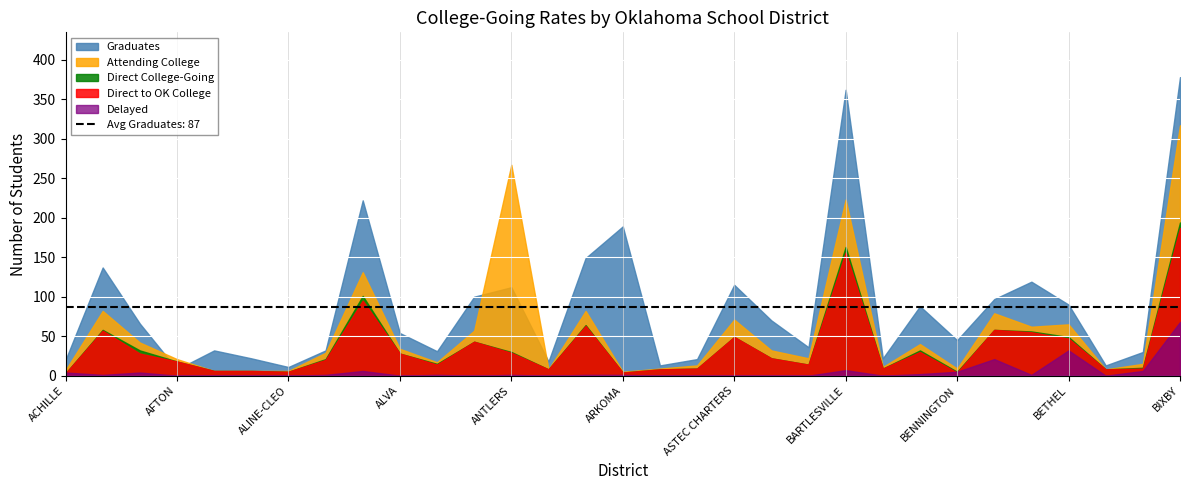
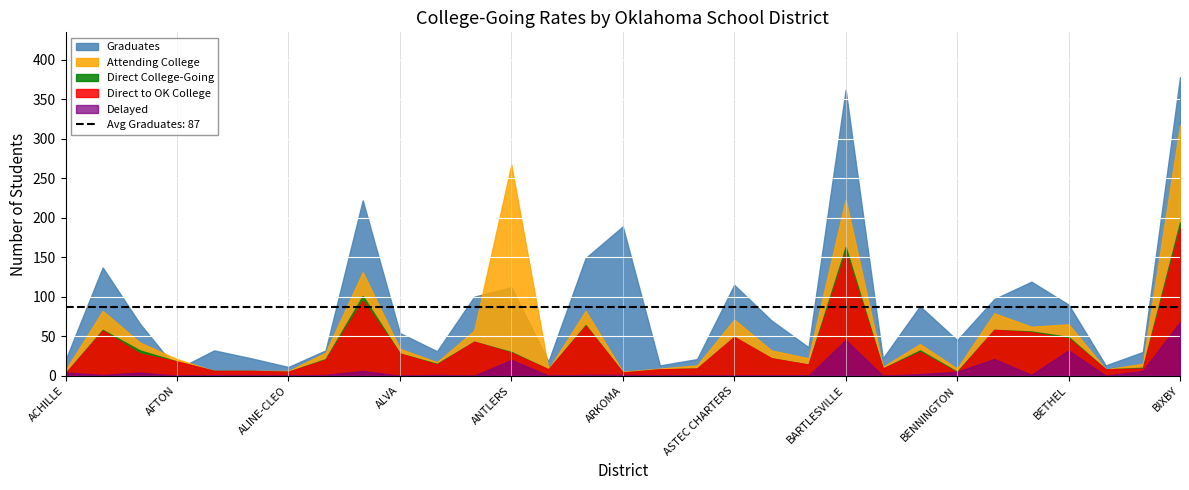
  {
    "Graduates": {
      "ACHILLE": 20,
      "AFTON": 10,
      "ALINE-CLEO": 10,
      "ALVA": 50,
      "ANTLERS": 110,
      "ARKOMA": 190,
      "ASTEC CHARTERS": 120,
      "BARTLESVILLE": 360,
      "BENNINGTON": 50,
      "BETHEL": 90,
      "BIXBY": 380
    },
    "Attending College": {
      "ALVA": 30,
      "ANTLERS": 270,
      "ASTEC CHARTERS": 70,
      "BARTLESVILLE": 220,
      "BENNINGTON": 10,
      "BETHEL": 70,
      "BIXBY": 320
    },
    "Direct College-Going": {
      "BARTLESVILLE": 160,
      "BIXBY": 190
    },
    "Direct to OK College": {
      "BARTLESVILLE": 160,
      "BIXBY": 190
    },
    "Delayed": {
      "AFTON": 0,
      "ALINE-CLEO": 0,
      "ALVA": 0,
-     "ANTLERS": 0,
+     "ANTLERS": 20,
      "ASTEC CHARTERS": 0,
-     "BARTLESVILLE": 10,
+     "BARTLESVILLE": 50,
      "BETHEL": 30,
      "BIXBY": 70
    }
  }
